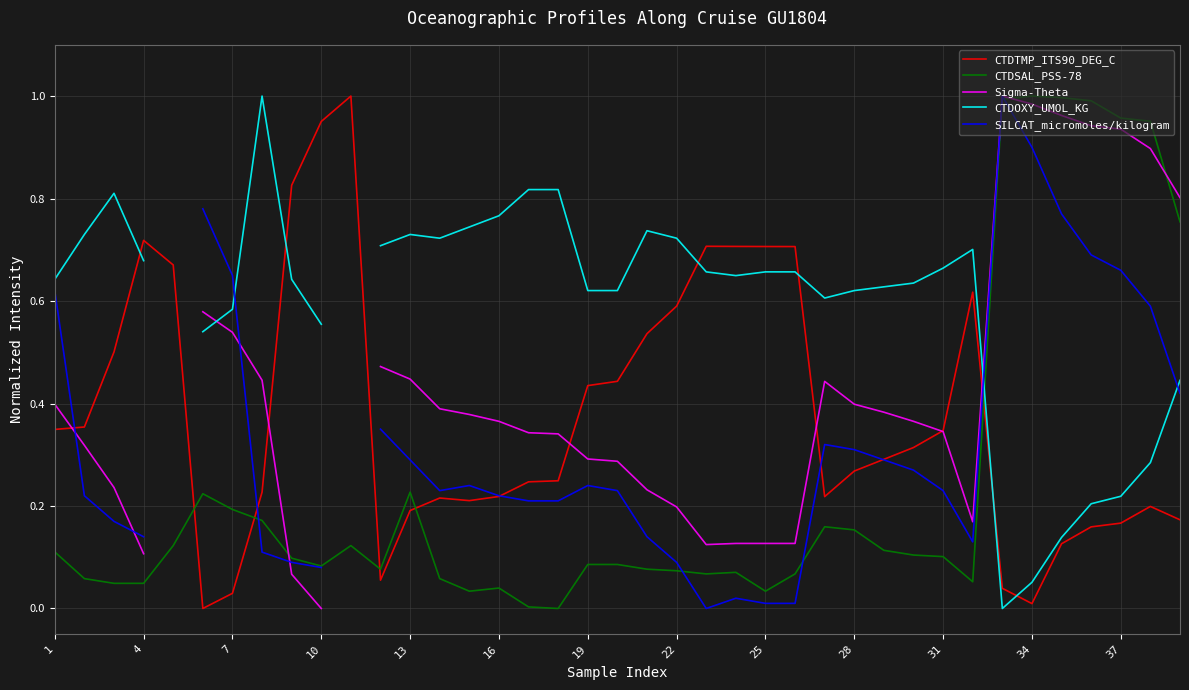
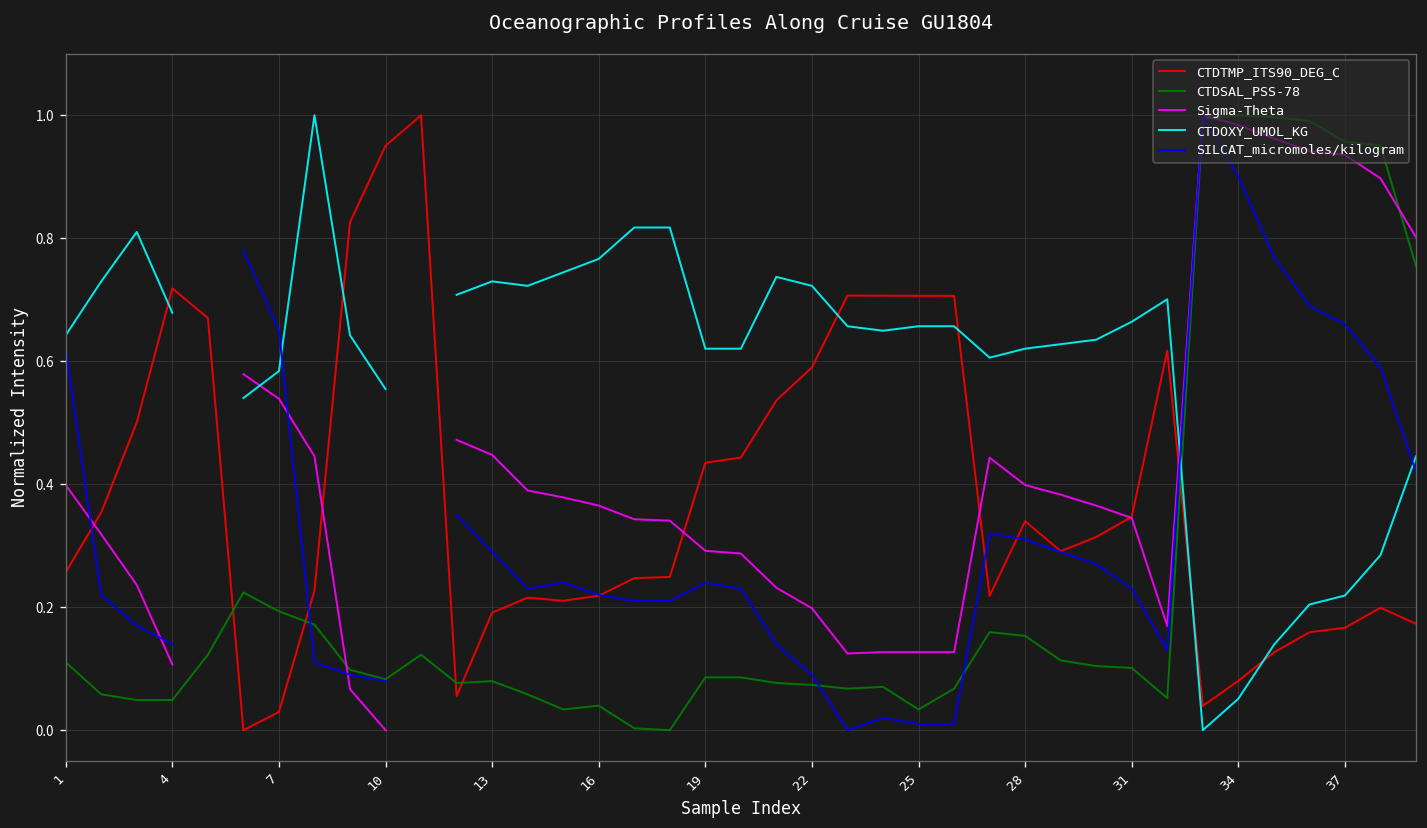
  {
    "CTDTMP_ITS90_DEG_C": {
-     "1": 0.35,
+     "1": 0.26,
      "4": 0.72,
      "7": 0.03,
      "10": 0.95,
      "13": 0.19,
      "19": 0.43,
      "22": 0.59,
      "25": 0.71,
-     "28": 0.27,
-     "34": 0.01,
+     "28": 0.34,
+     "34": 0.08,
      "37": 0.17
    },
    "CTDSAL_PSS-78": {
      "1": 0.11,
      "4": 0.05,
      "7": 0.19,
-     "13": 0.23,
+     "13": 0.08,
      "16": 0.04,
      "19": 0.09,
      "22": 0.07,
      "25": 0.03,
      "28": 0.15,
      "31": 0.10
    },
    "Sigma-Theta": {
      "4": 0.11,
      "10": 0.00
    },
    "CTDOXY_UMOL_KG": {
      "4": 0.68,
      "10": 0.55
    },
    "SILCAT_micromoles/kilogram": {
      "4": 0.14
    }
  }
